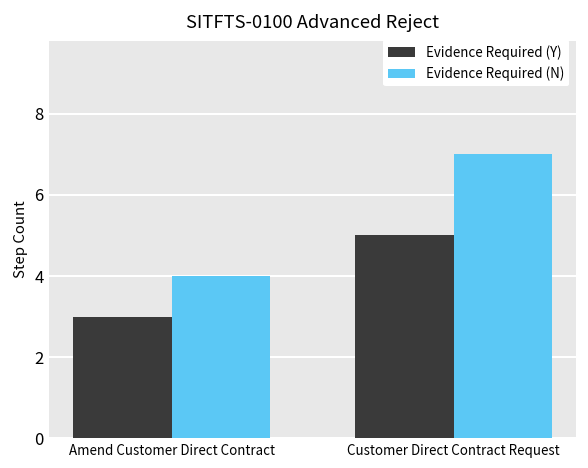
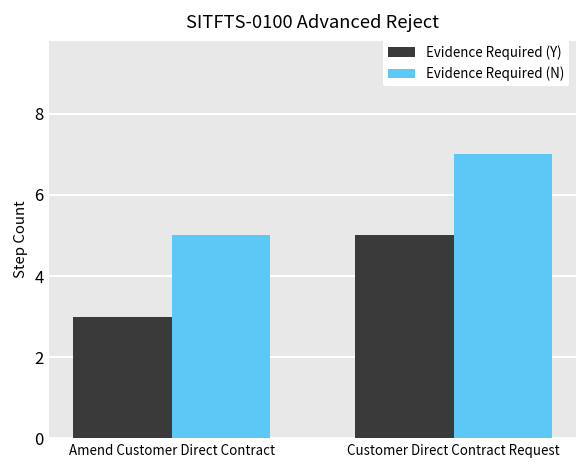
  {
    "Evidence Required (Y)": {
      "Amend Customer Direct Contract": 3,
      "Customer Direct Contract Request": 5
    },
    "Evidence Required (N)": {
-     "Amend Customer Direct Contract": 4,
+     "Amend Customer Direct Contract": 5,
      "Customer Direct Contract Request": 7
    }
  }
